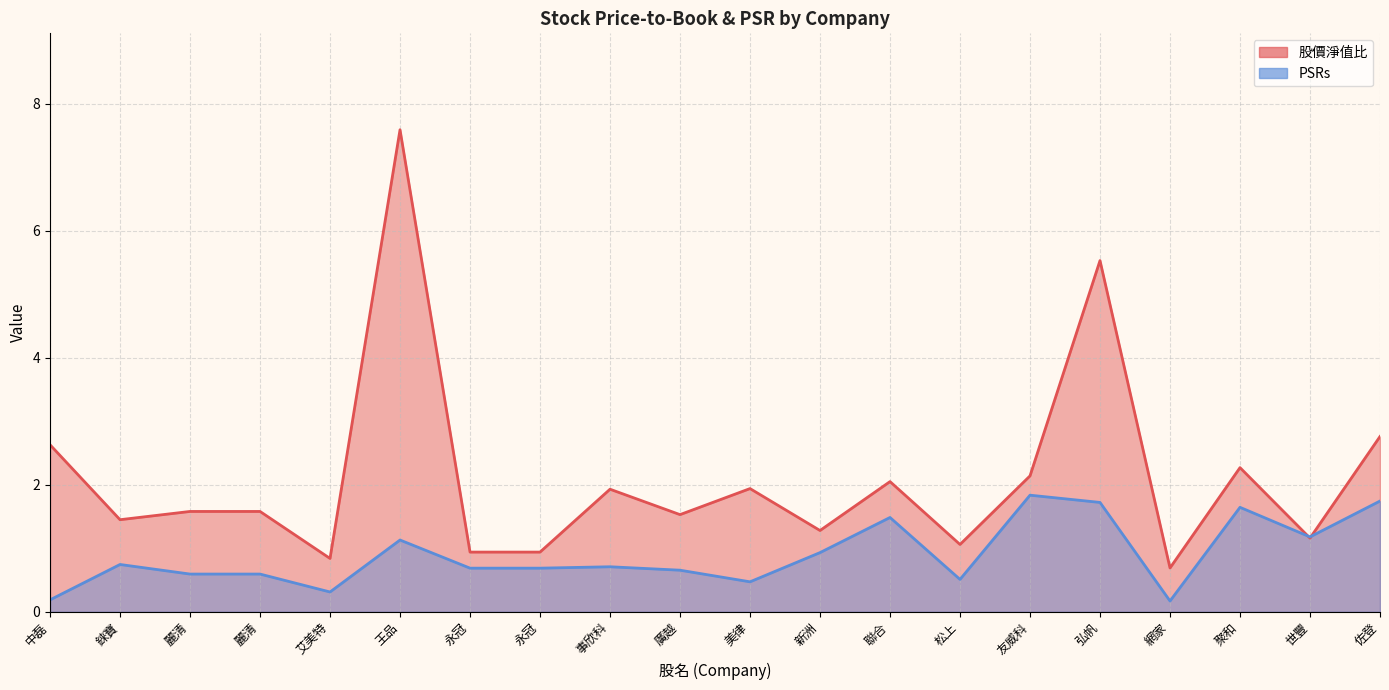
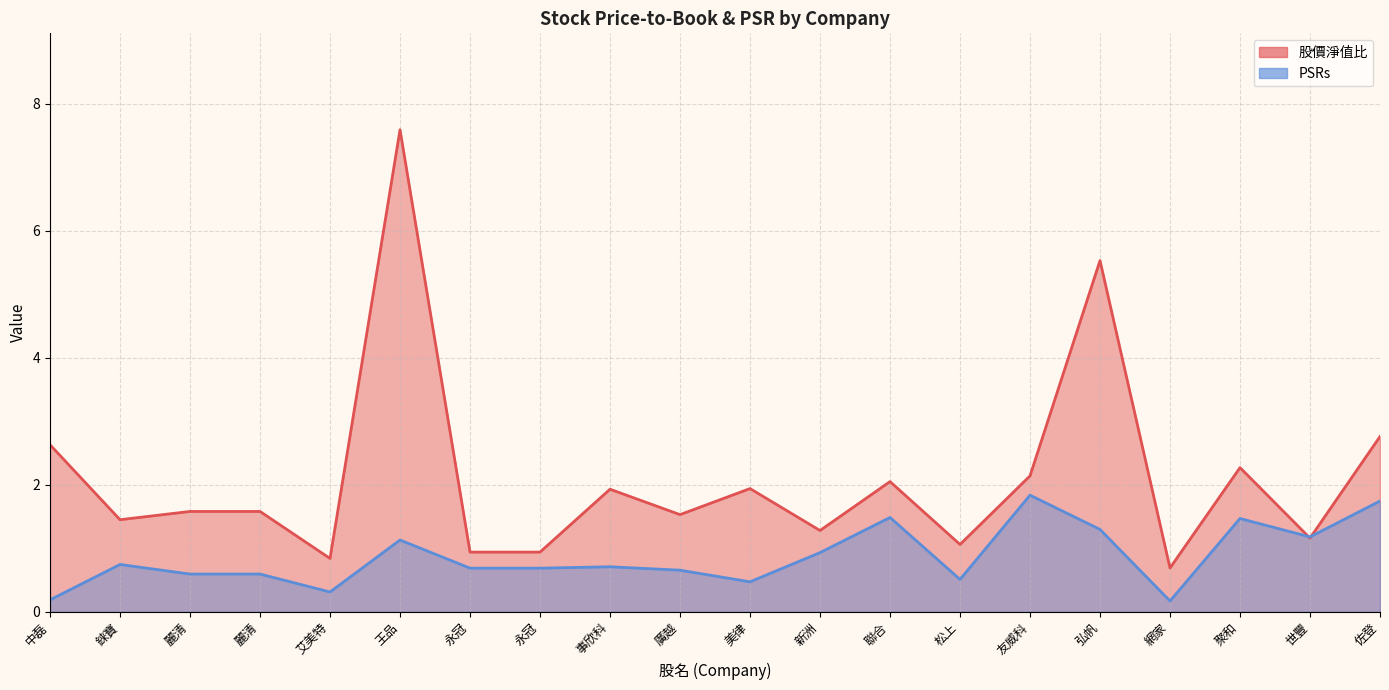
  {
    "股價淨值比": {
      "中磊": 2.6,
      "錸寶": 1.5,
      "艾美特": 0.8,
      "王品": 7.6,
      "事欣科": 1.9,
      "廣越": 1.5,
      "美律": 1.9,
      "新洲": 1.3,
      "聯合": 2.1,
      "松上": 1.1,
      "友威科": 2.1,
      "弘帆": 5.5,
      "網家": 0.7,
      "聚和": 2.3,
      "佐登": 2.8
    },
    "PSRs": {
      "中磊": 0.2,
      "錸寶": 0.7,
      "艾美特": 0.3,
      "王品": 1.1,
      "事欣科": 0.7,
      "廣越": 0.7,
      "美律": 0.5,
      "新洲": 0.9,
      "聯合": 1.5,
      "松上": 0.5,
      "友威科": 1.8,
-     "弘帆": 1.7,
+     "弘帆": 1.3,
      "網家": 0.2,
-     "聚和": 1.6,
+     "聚和": 1.5,
      "佐登": 1.7
    }
  }
